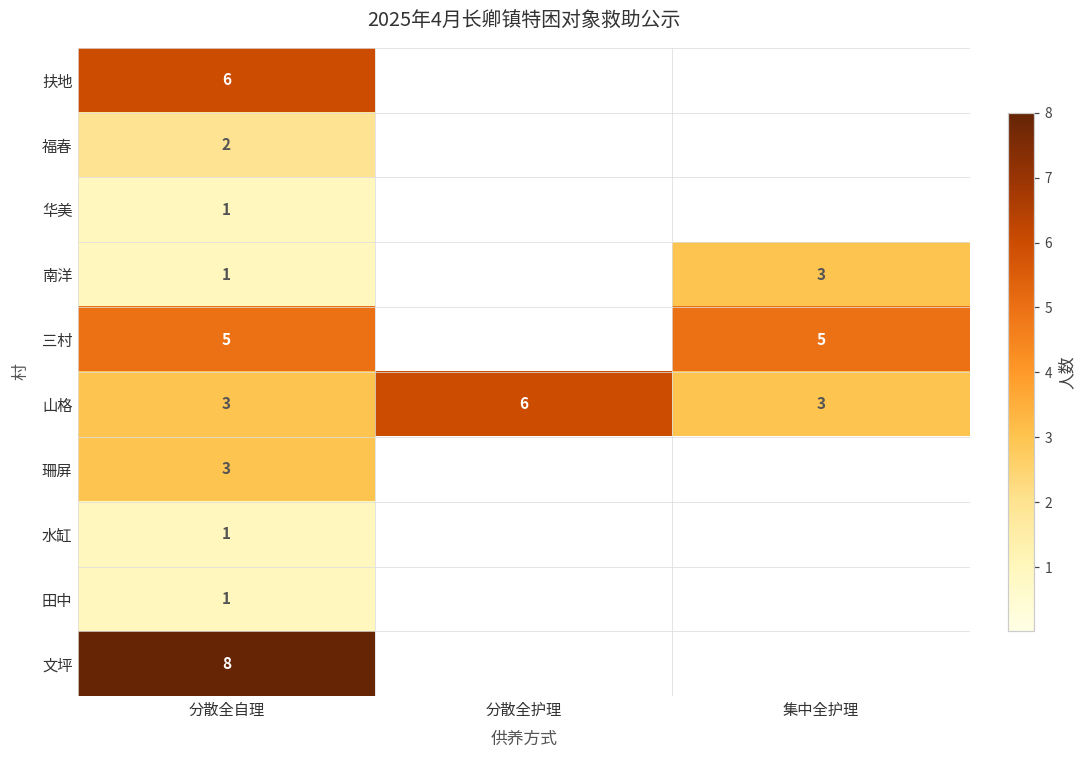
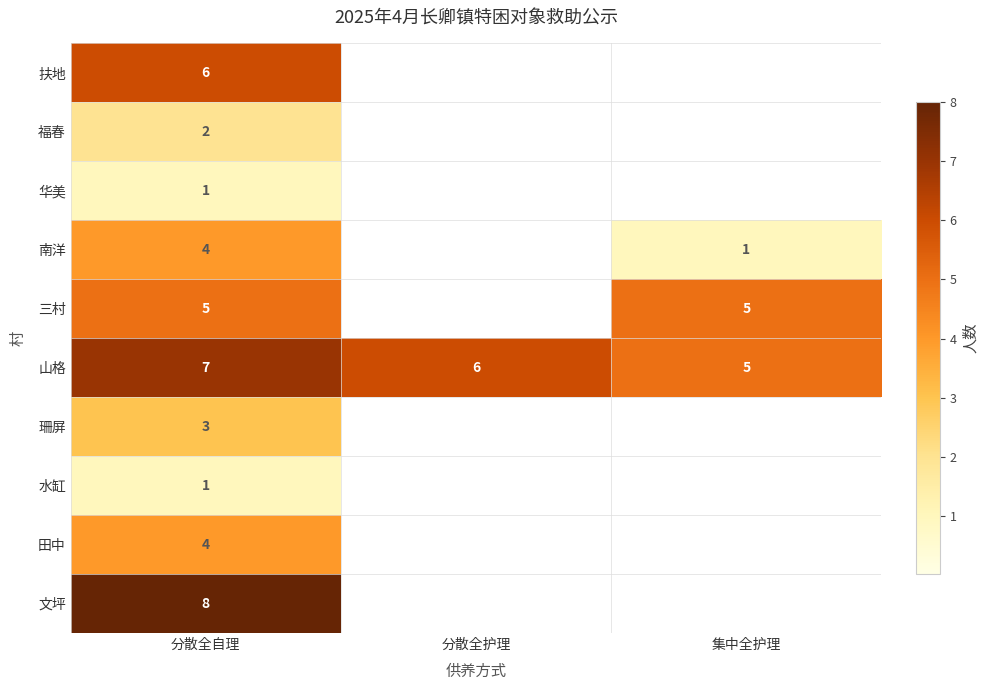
  {
    "扶地": {
      "分散全自理": 6
    },
    "福春": {
      "分散全自理": 2
    },
    "华美": {
      "分散全自理": 1
    },
    "南洋": {
-     "分散全自理": 1,
-     "集中全护理": 3
+     "分散全自理": 4,
+     "集中全护理": 1
    },
    "三村": {
      "分散全自理": 5,
      "集中全护理": 5
    },
    "山格": {
-     "分散全自理": 3,
+     "分散全自理": 7,
      "分散全护理": 6,
-     "集中全护理": 3
+     "集中全护理": 5
    },
    "珊屏": {
      "分散全自理": 3
    },
    "水缸": {
      "分散全自理": 1
    },
    "田中": {
-     "分散全自理": 1
+     "分散全自理": 4
    },
    "文坪": {
      "分散全自理": 8
    }
  }
